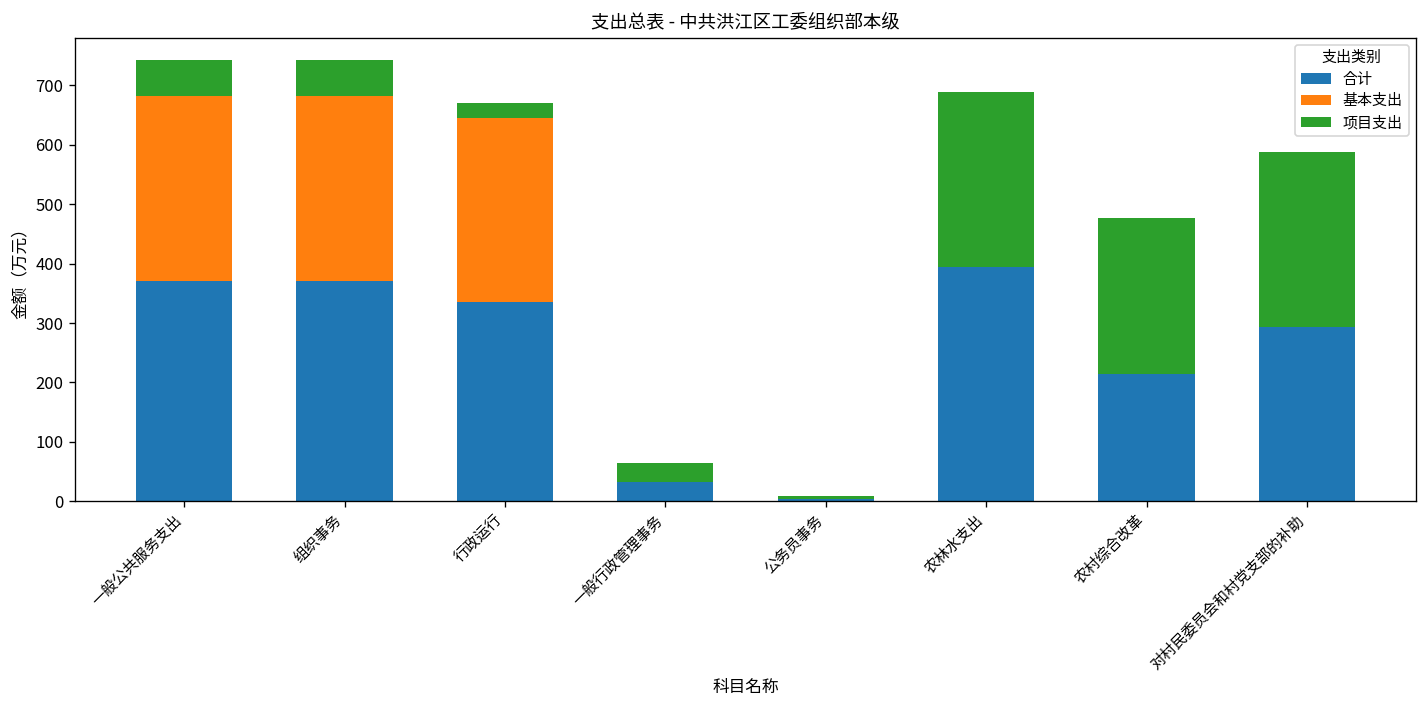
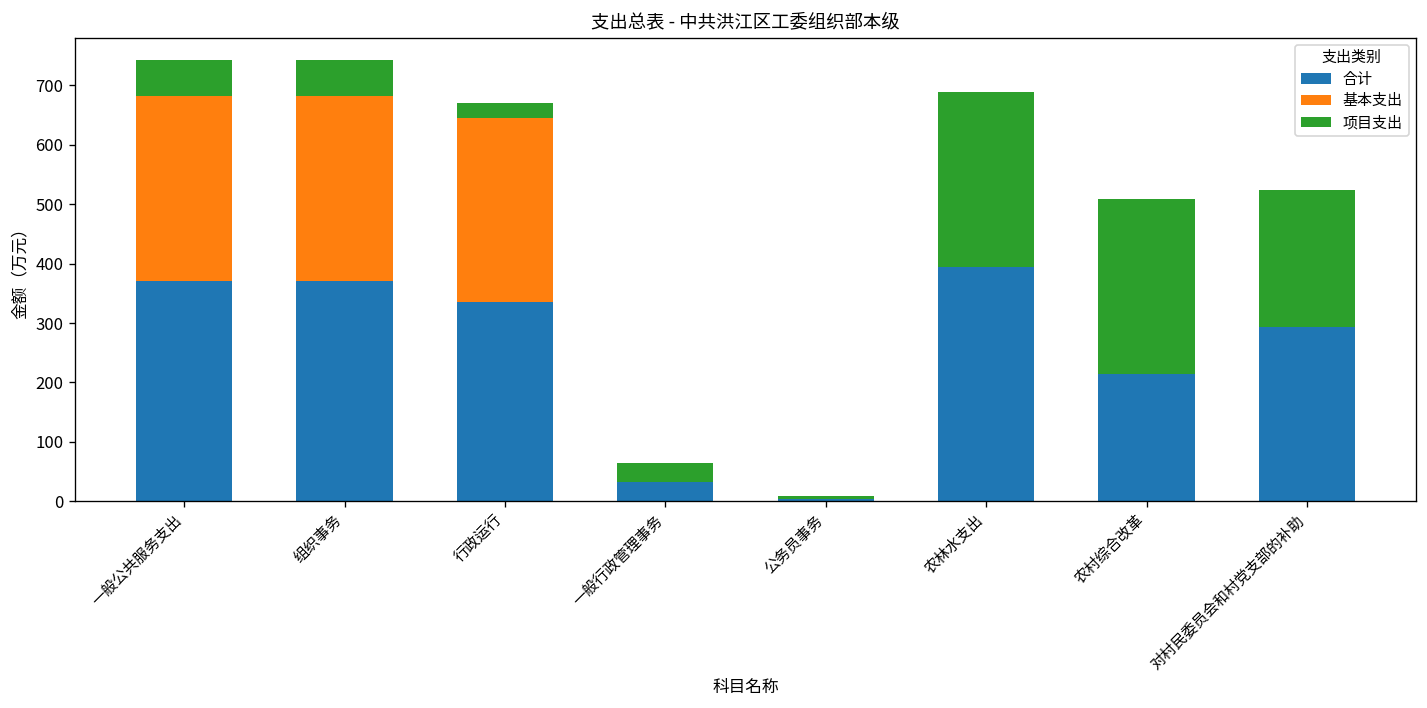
  {
    "合计": {
      "一般公共服务支出": 370,
      "组织事务": 370,
      "行政运行": 340,
      "一般行政管理事务": 30,
      "农林水支出": 390,
      "农村综合改革": 210,
      "对村民委员会和村党支部的补助": 290
    },
    "基本支出": {
      "一般公共服务支出": 310,
      "组织事务": 310,
      "行政运行": 310,
      "一般行政管理事务": 0,
      "公务员事务": 0,
      "农林水支出": 0,
      "农村综合改革": 0,
      "对村民委员会和村党支部的补助": 0
    },
    "项目支出": {
      "一般公共服务支出": 60,
      "组织事务": 60,
      "行政运行": 20,
      "一般行政管理事务": 30,
      "农林水支出": 290,
-     "农村综合改革": 260,
-     "对村民委员会和村党支部的补助": 290
+     "农村综合改革": 290,
+     "对村民委员会和村党支部的补助": 230
    }
  }
